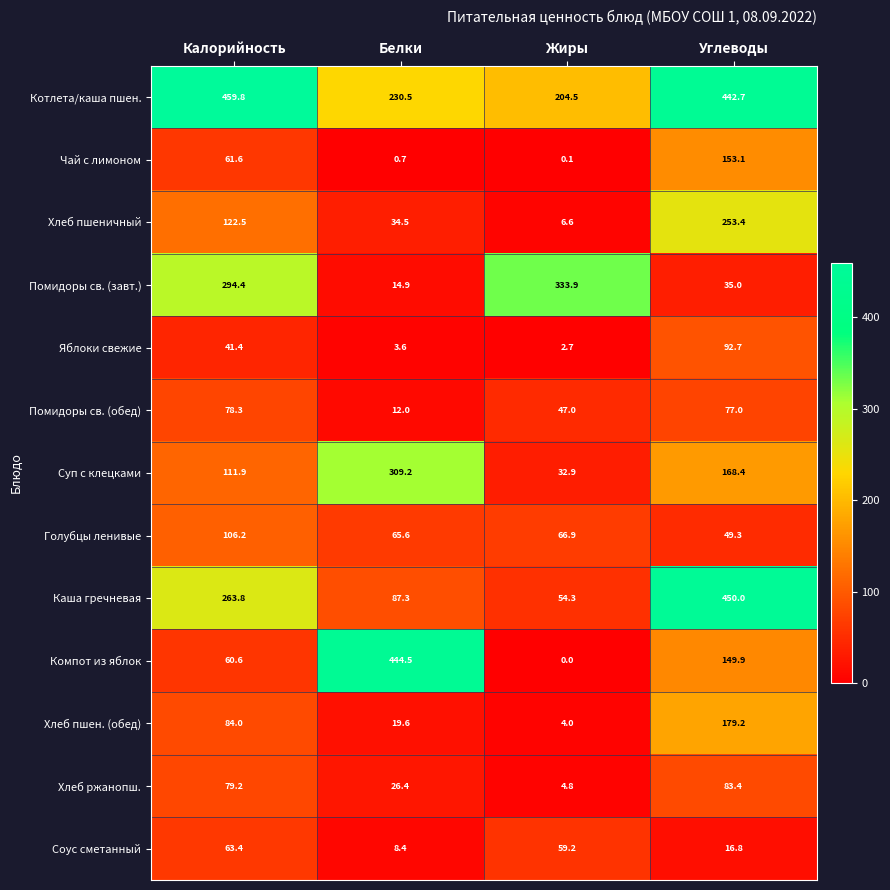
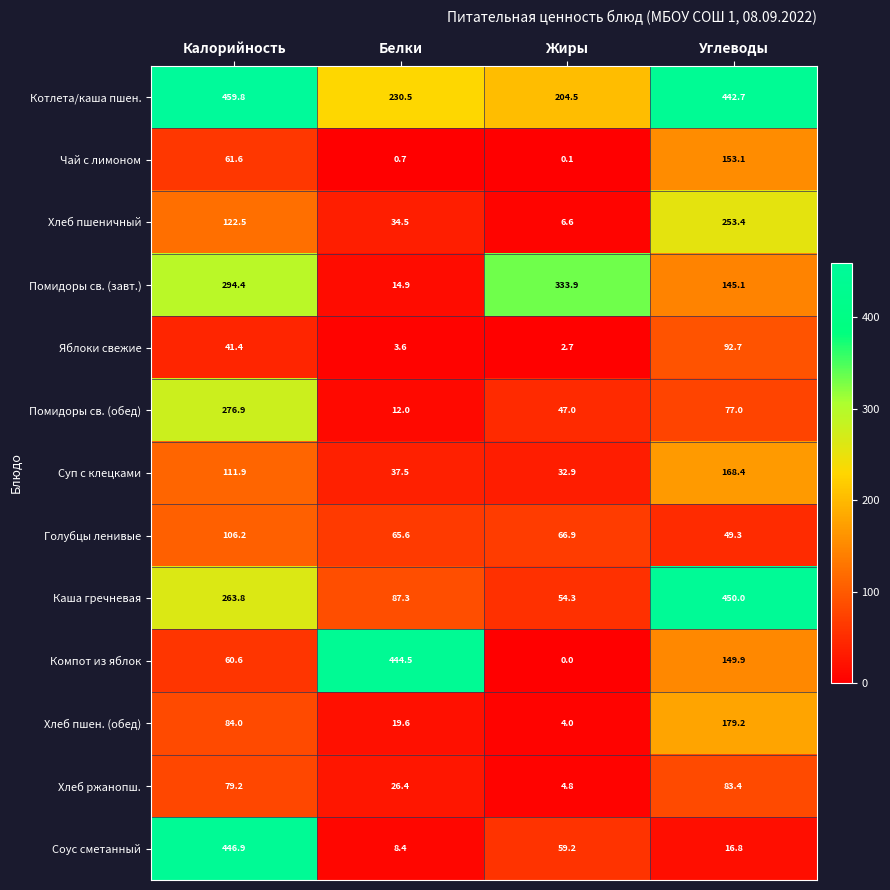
  {
    "Котлета/каша пшен.": {
      "Калорийность": 459.8,
      "Белки": 230.5,
      "Жиры": 204.5,
      "Углеводы": 442.7
    },
    "Чай с лимоном": {
      "Калорийность": 61.6,
      "Белки": 0.7,
      "Жиры": 0.1,
      "Углеводы": 153.1
    },
    "Хлеб пшеничный": {
      "Калорийность": 122.5,
      "Белки": 34.5,
      "Жиры": 6.6,
      "Углеводы": 253.4
    },
    "Помидоры св. (завт.)": {
      "Калорийность": 294.4,
      "Белки": 14.9,
      "Жиры": 333.9,
-     "Углеводы": 35.0
+     "Углеводы": 145.1
    },
    "Яблоки свежие": {
      "Калорийность": 41.4,
      "Белки": 3.6,
      "Жиры": 2.7,
      "Углеводы": 92.7
    },
    "Помидоры св. (обед)": {
-     "Калорийность": 78.3,
+     "Калорийность": 276.9,
      "Белки": 12.0,
      "Жиры": 47.0,
      "Углеводы": 77.0
    },
    "Суп с клецками": {
      "Калорийность": 111.9,
-     "Белки": 309.2,
+     "Белки": 37.5,
      "Жиры": 32.9,
      "Углеводы": 168.4
    },
    "Голубцы ленивые": {
      "Калорийность": 106.2,
      "Белки": 65.6,
      "Жиры": 66.9,
      "Углеводы": 49.3
    },
    "Каша гречневая": {
      "Калорийность": 263.8,
      "Белки": 87.3,
      "Жиры": 54.3,
      "Углеводы": 450.0
    },
    "Компот из яблок": {
      "Калорийность": 60.6,
      "Белки": 444.5,
      "Жиры": 0.0,
      "Углеводы": 149.9
    },
    "Хлеб пшен. (обед)": {
      "Калорийность": 84.0,
      "Белки": 19.6,
      "Жиры": 4.0,
      "Углеводы": 179.2
    },
    "Хлеб ржанопш.": {
      "Калорийность": 79.2,
      "Белки": 26.4,
      "Жиры": 4.8,
      "Углеводы": 83.4
    },
    "Соус сметанный": {
-     "Калорийность": 63.4,
+     "Калорийность": 446.9,
      "Белки": 8.4,
      "Жиры": 59.2,
      "Углеводы": 16.8
    }
  }
